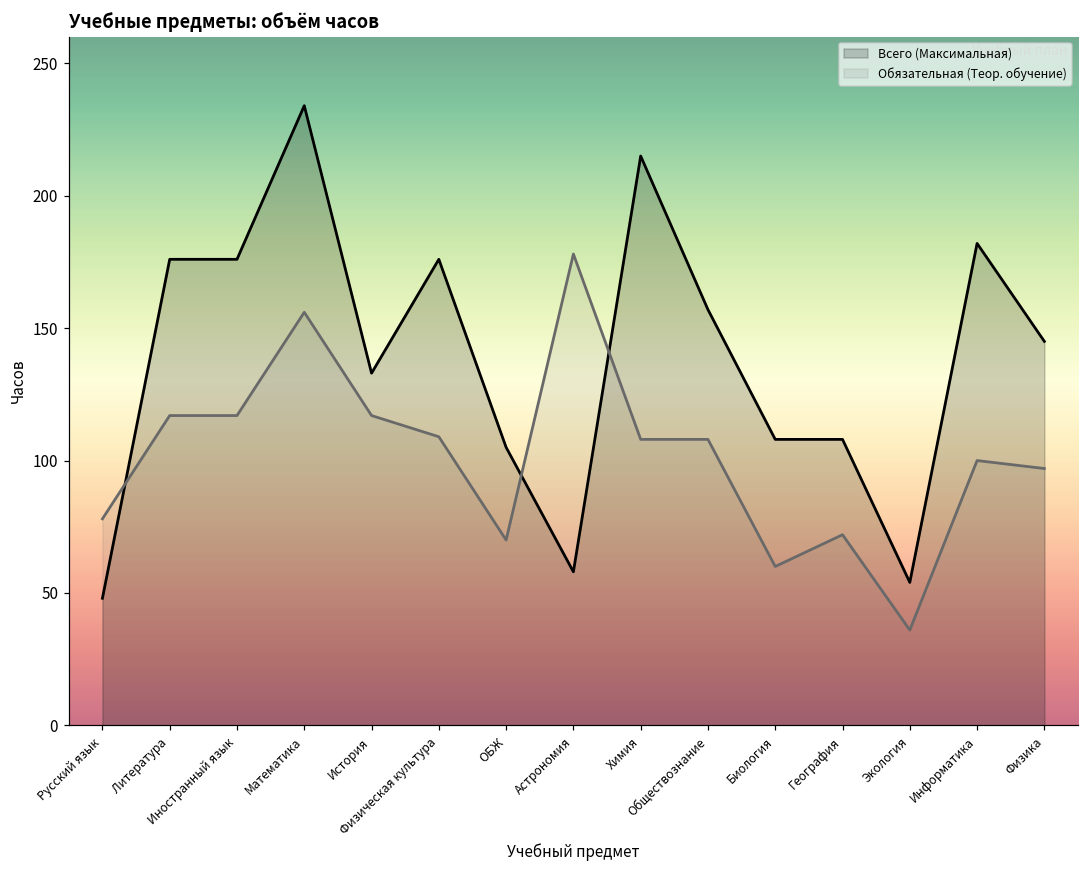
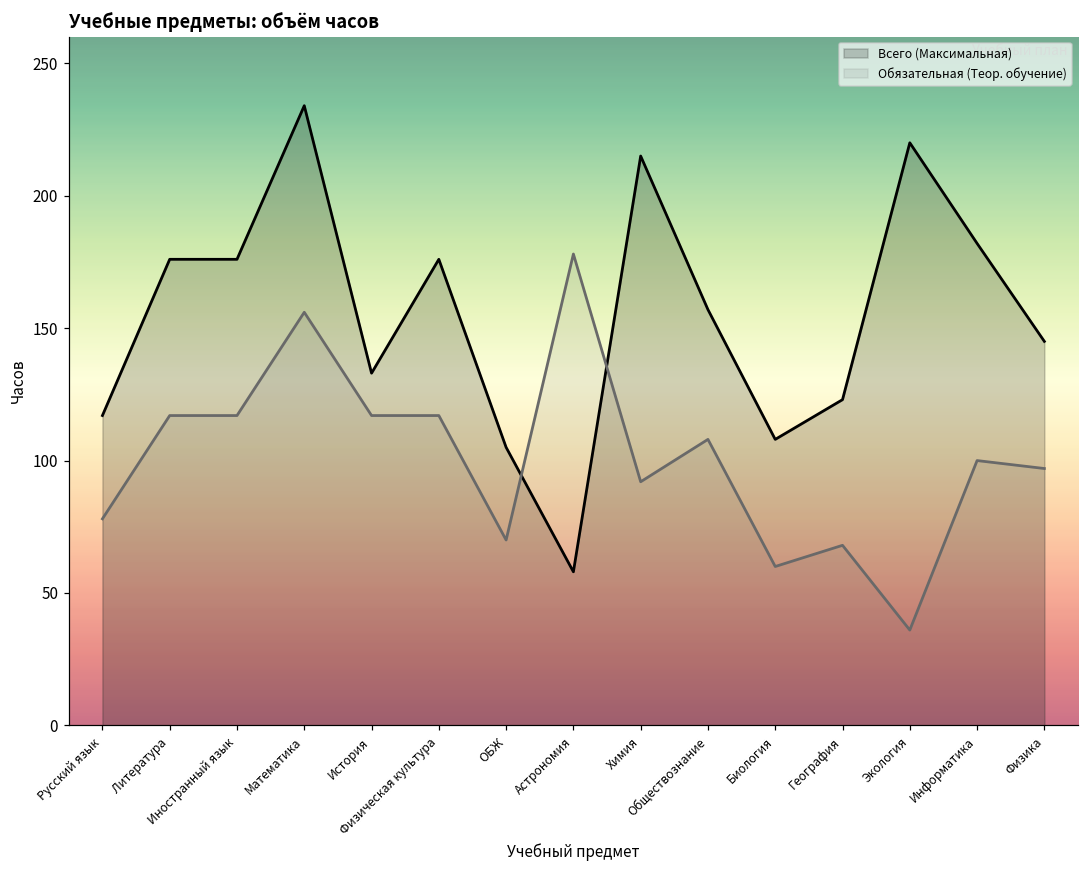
  {
    "Всего (Максимальная)": {
-     "Русский язык": 48,
+     "Русский язык": 117,
      "Литература": 176,
      "Иностранный язык": 176,
      "Математика": 234,
      "История": 133,
      "Физическая культура": 176,
      "ОБЖ": 105,
      "Астрономия": 58,
      "Химия": 215,
      "Обществознание": 157,
      "Биология": 108,
-     "География": 108,
-     "Экология": 54,
+     "География": 123,
+     "Экология": 220,
      "Информатика": 182,
      "Физика": 145
    },
    "Обязательная (Теор. обучение)": {
      "Русский язык": 78,
      "Литература": 117,
      "Иностранный язык": 117,
      "Математика": 156,
      "История": 117,
-     "Физическая культура": 109,
+     "Физическая культура": 117,
      "ОБЖ": 70,
      "Астрономия": 178,
-     "Химия": 108,
+     "Химия": 92,
      "Обществознание": 108,
      "Биология": 60,
-     "География": 72,
+     "География": 68,
      "Экология": 36,
      "Информатика": 100,
      "Физика": 97
    }
  }
